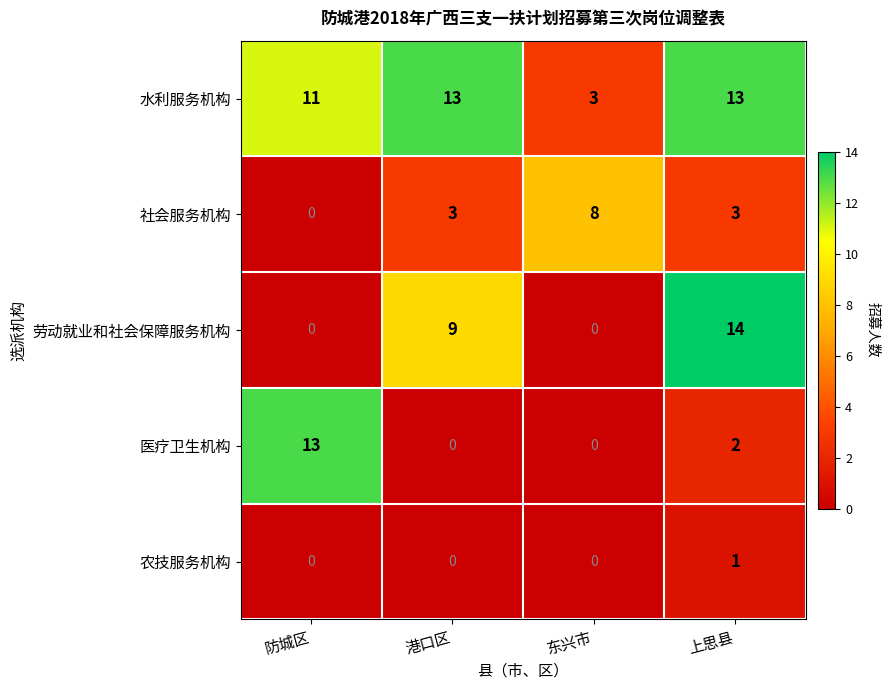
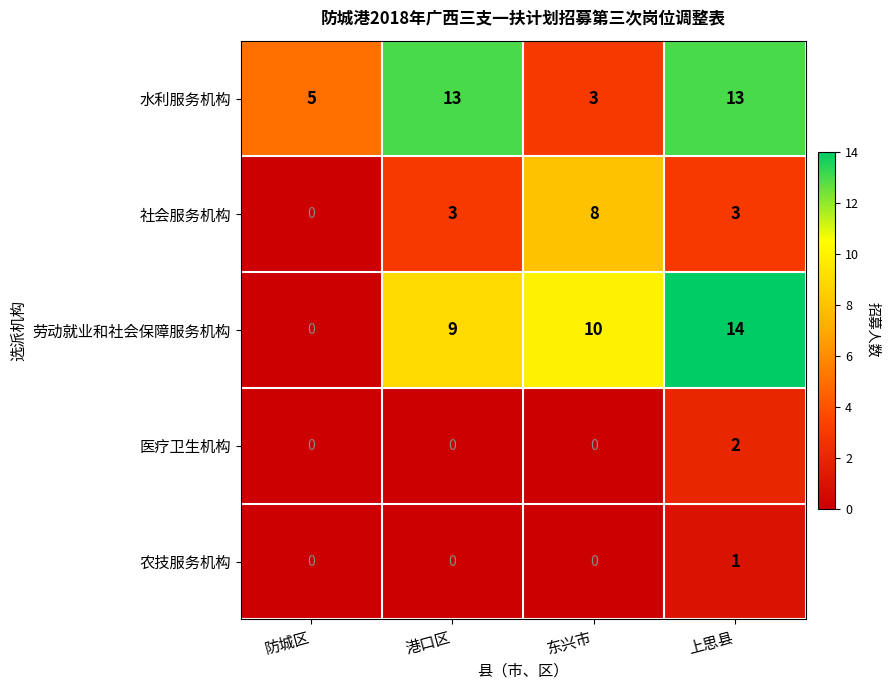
  {
    "水利服务机构": {
-     "防城区": 11,
+     "防城区": 5,
      "港口区": 13,
      "东兴市": 3,
      "上思县": 13
    },
    "社会服务机构": {
      "防城区": 0,
      "港口区": 3,
      "东兴市": 8,
      "上思县": 3
    },
    "劳动就业和社会保障服务机构": {
      "防城区": 0,
      "港口区": 9,
-     "东兴市": 0,
+     "东兴市": 10,
      "上思县": 14
    },
    "医疗卫生机构": {
-     "防城区": 13,
+     "防城区": 0,
      "港口区": 0,
      "东兴市": 0,
      "上思县": 2
    },
    "农技服务机构": {
      "防城区": 0,
      "港口区": 0,
      "东兴市": 0,
      "上思县": 1
    }
  }
